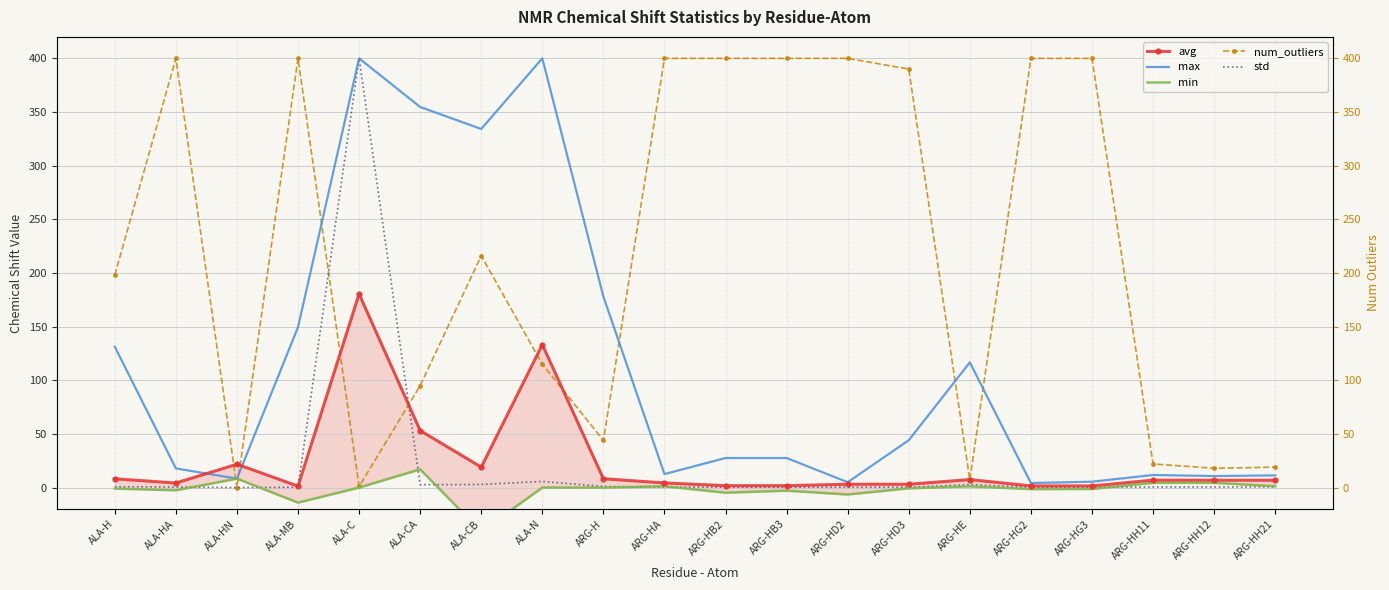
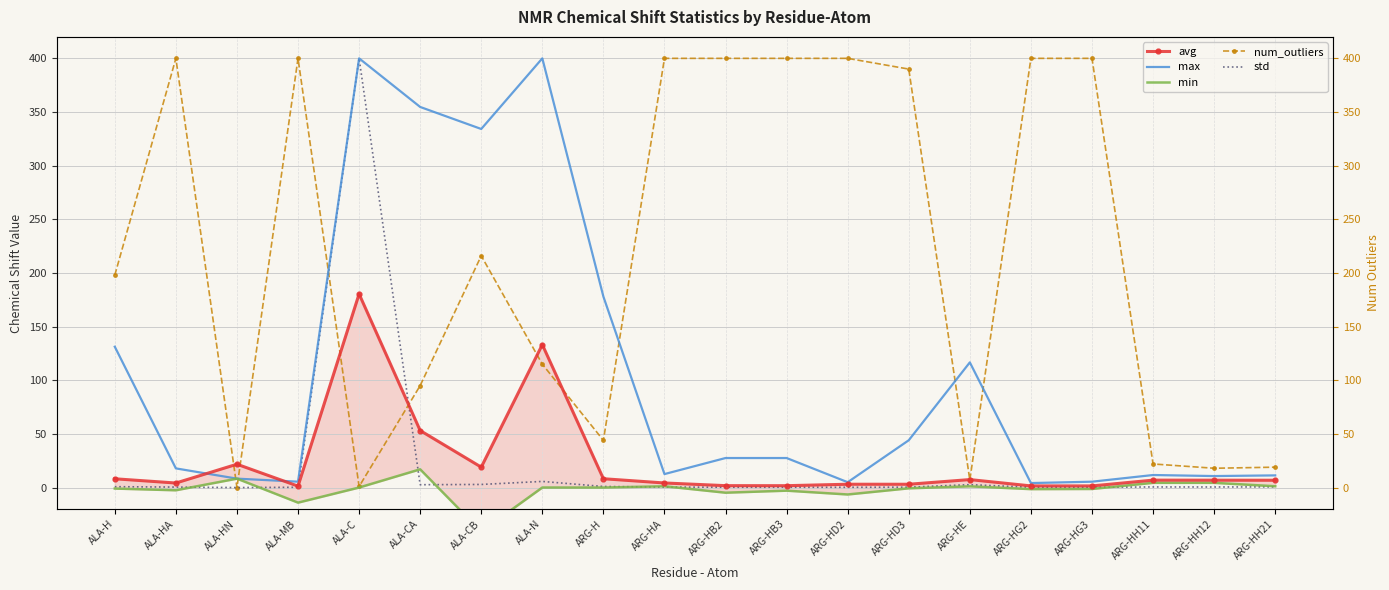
  {
    "avg": {
      "ALA-H": 8,
      "ALA-HA": 4,
      "ALA-HN": 22,
      "ALA-C": 180,
      "ALA-CA": 53,
      "ALA-CB": 19,
      "ALA-N": 133,
      "ARG-H": 8,
      "ARG-HA": 4,
      "ARG-HD3": 3,
      "ARG-HH11": 7,
      "ARG-HH12": 7,
      "ARG-HH21": 7
    },
    "max": {
      "ALA-H": 131,
      "ALA-HA": 18,
-     "ALA-MB": 150,
+     "ALA-MB": 5,
      "ALA-CA": 355,
      "ALA-CB": 334,
      "ALA-N": 400,
      "ARG-H": 178,
      "ARG-HA": 13,
      "ARG-HB2": 28,
      "ARG-HB3": 28,
      "ARG-HD3": 44,
      "ARG-HE": 117,
      "ARG-HG2": 4,
      "ARG-HG3": 5,
      "ARG-HH11": 12,
      "ARG-HH12": 11,
      "ARG-HH21": 11
    },
    "min": {
      "ALA-HA": -3,
      "ALA-MB": -14,
      "ALA-CA": 17,
      "ALA-N": 0,
      "ARG-HB2": -5,
      "ARG-HB3": -3,
      "ARG-HD2": -6,
      "ARG-HH11": 4,
      "ARG-HH12": 4
    },
    "num_outliers": {
      "ALA-H": 198,
      "ALA-HA": 400,
      "ALA-MB": 400,
      "ALA-CA": 95,
      "ALA-CB": 216,
      "ALA-N": 115,
      "ARG-H": 44,
      "ARG-HA": 400,
      "ARG-HB2": 400,
      "ARG-HB3": 400,
      "ARG-HD2": 400,
      "ARG-HD3": 390,
      "ARG-HG2": 400,
      "ARG-HG3": 400,
      "ARG-HH11": 22,
      "ARG-HH12": 18,
      "ARG-HH21": 19
    },
    "std": {
      "ALA-HA": 0,
      "ALA-CA": 3,
      "ALA-CB": 3,
      "ALA-N": 6,
      "ARG-HD2": 0,
      "ARG-HH11": 1,
      "ARG-HH12": 1
    }
  }
